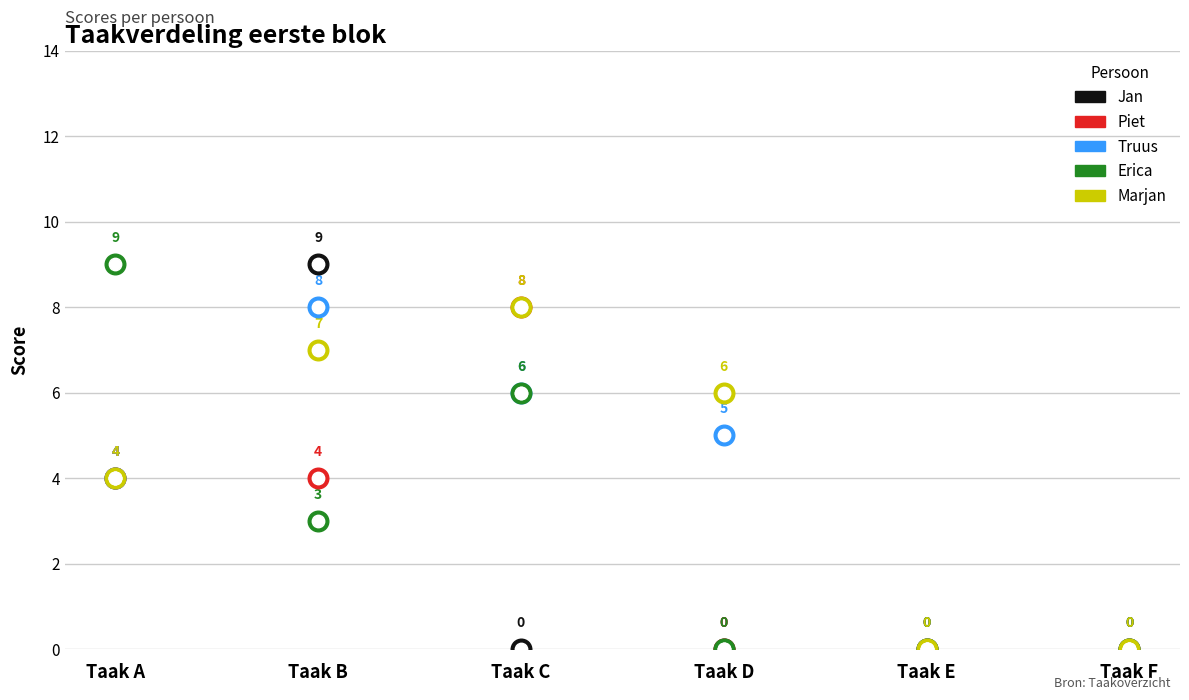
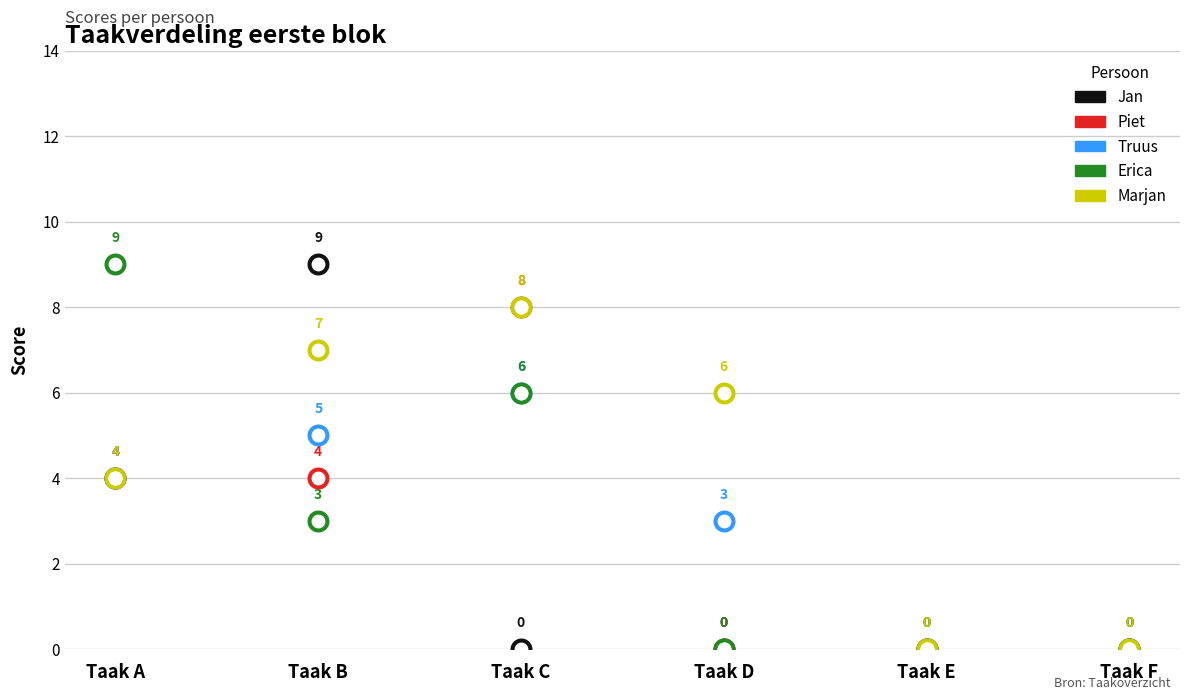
  {
    "Truus": {
-     "Taak B": 8,
-     "Taak D": 5
+     "Taak B": 5,
+     "Taak D": 3
    }
  }
